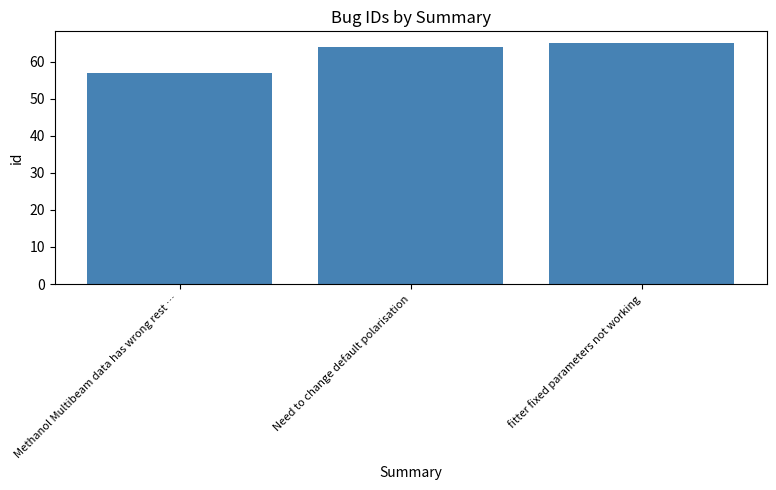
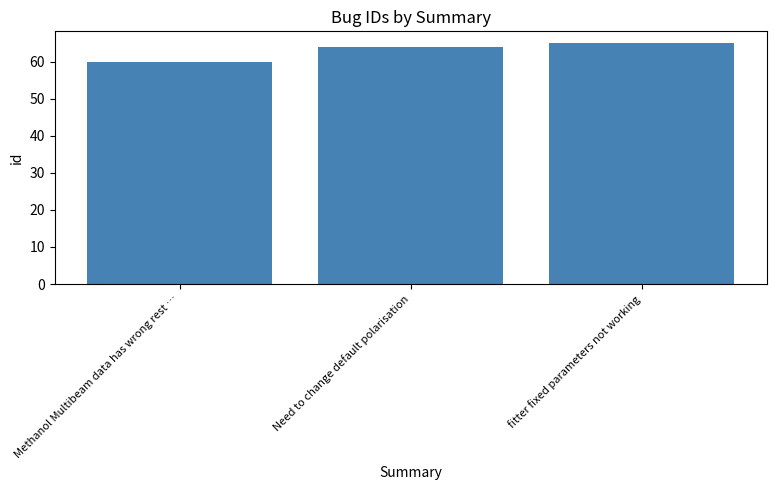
  {
-   "Methanol Multibeam data has wrong rest …": 57,
+   "Methanol Multibeam data has wrong rest …": 60,
    "Need to change default polarisation": 64,
    "fitter fixed parameters not working": 65
  }
